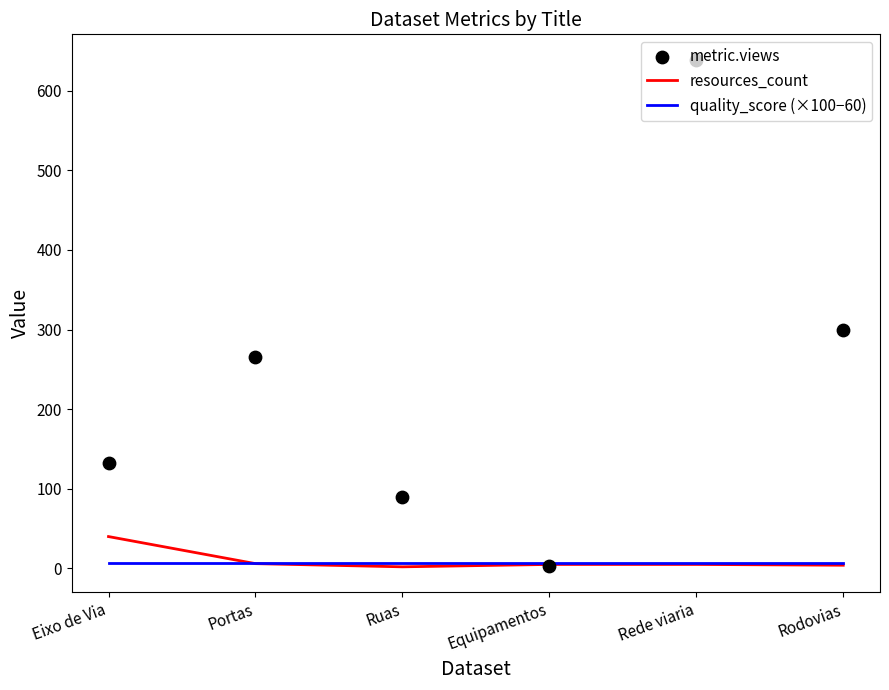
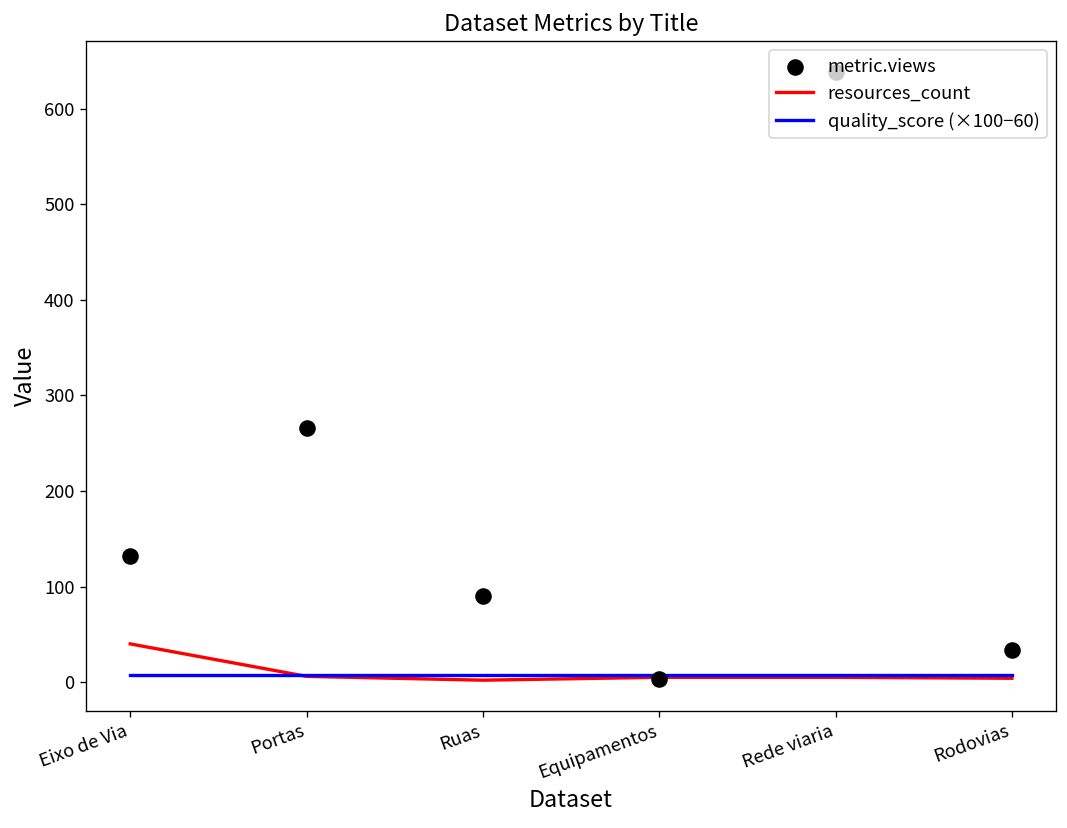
  {
    "resources_count": {
      "Eixo de Via": 40,
      "Ruas": 0
    },
    "metric.views": {
-     "Rodovias": 300
+     "Rodovias": 30
    },
    "quality_score (×100−60)": {
      "Eixo de Via": 10,
      "Ruas": 10
    }
  }
